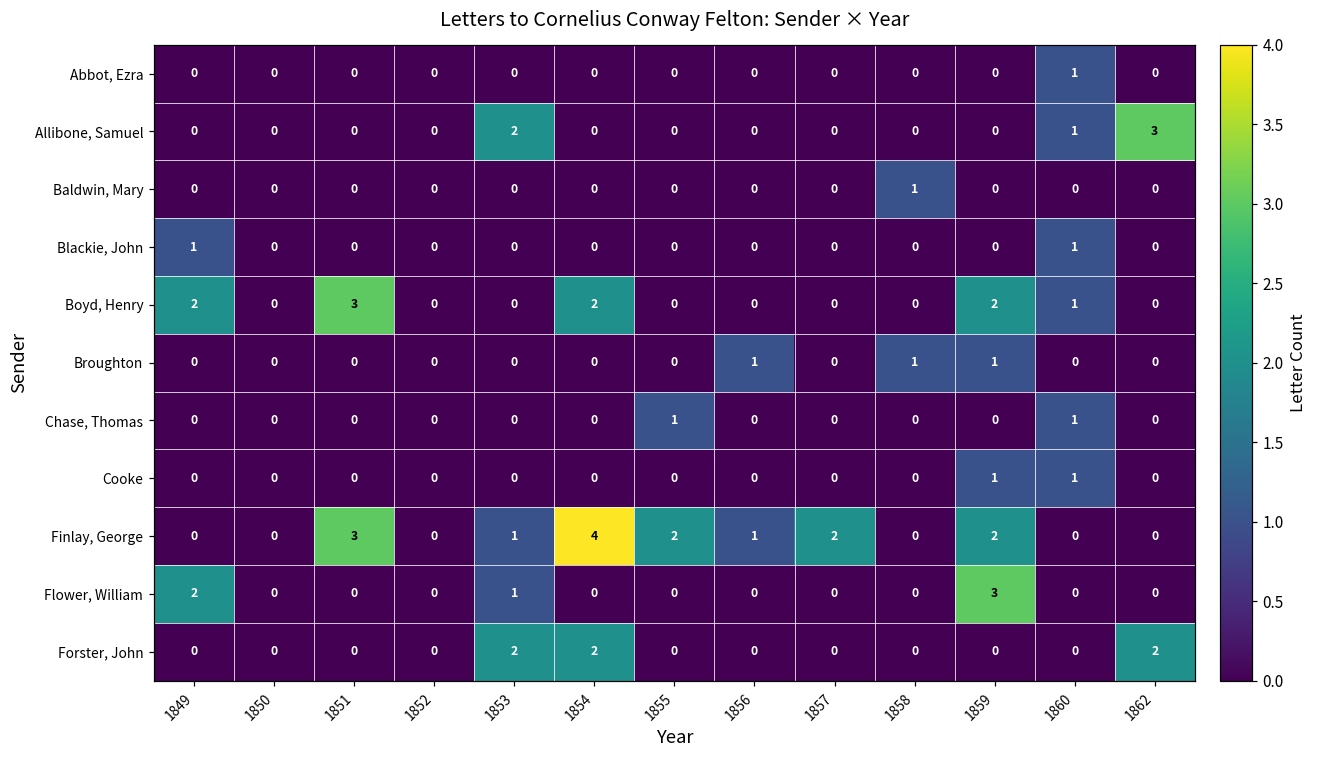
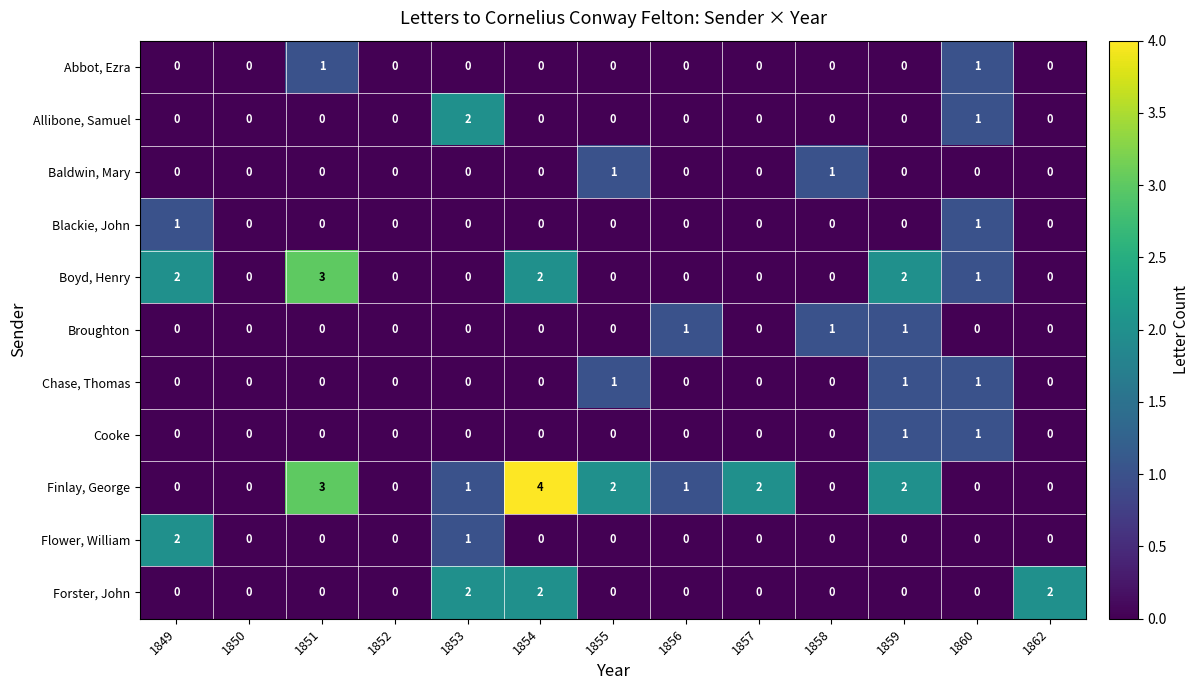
  {
    "Abbot, Ezra": {
      "1849": 0,
      "1850": 0,
-     "1851": 0,
+     "1851": 1,
      "1852": 0,
      "1853": 0,
      "1854": 0,
      "1855": 0,
      "1856": 0,
      "1857": 0,
      "1858": 0,
      "1859": 0,
      "1860": 1,
      "1862": 0
    },
    "Allibone, Samuel": {
      "1849": 0,
      "1850": 0,
      "1851": 0,
      "1852": 0,
      "1853": 2,
      "1854": 0,
      "1855": 0,
      "1856": 0,
      "1857": 0,
      "1858": 0,
      "1859": 0,
      "1860": 1,
-     "1862": 3
+     "1862": 0
    },
    "Baldwin, Mary": {
      "1849": 0,
      "1850": 0,
      "1851": 0,
      "1852": 0,
      "1853": 0,
      "1854": 0,
-     "1855": 0,
+     "1855": 1,
      "1856": 0,
      "1857": 0,
      "1858": 1,
      "1859": 0,
      "1860": 0,
      "1862": 0
    },
    "Blackie, John": {
      "1849": 1,
      "1850": 0,
      "1851": 0,
      "1852": 0,
      "1853": 0,
      "1854": 0,
      "1855": 0,
      "1856": 0,
      "1857": 0,
      "1858": 0,
      "1859": 0,
      "1860": 1,
      "1862": 0
    },
    "Boyd, Henry": {
      "1849": 2,
      "1850": 0,
      "1851": 3,
      "1852": 0,
      "1853": 0,
      "1854": 2,
      "1855": 0,
      "1856": 0,
      "1857": 0,
      "1858": 0,
      "1859": 2,
      "1860": 1,
      "1862": 0
    },
    "Broughton": {
      "1849": 0,
      "1850": 0,
      "1851": 0,
      "1852": 0,
      "1853": 0,
      "1854": 0,
      "1855": 0,
      "1856": 1,
      "1857": 0,
      "1858": 1,
      "1859": 1,
      "1860": 0,
      "1862": 0
    },
    "Chase, Thomas": {
      "1849": 0,
      "1850": 0,
      "1851": 0,
      "1852": 0,
      "1853": 0,
      "1854": 0,
      "1855": 1,
      "1856": 0,
      "1857": 0,
      "1858": 0,
-     "1859": 0,
+     "1859": 1,
      "1860": 1,
      "1862": 0
    },
    "Cooke": {
      "1849": 0,
      "1850": 0,
      "1851": 0,
      "1852": 0,
      "1853": 0,
      "1854": 0,
      "1855": 0,
      "1856": 0,
      "1857": 0,
      "1858": 0,
      "1859": 1,
      "1860": 1,
      "1862": 0
    },
    "Finlay, George": {
      "1849": 0,
      "1850": 0,
      "1851": 3,
      "1852": 0,
      "1853": 1,
      "1854": 4,
      "1855": 2,
      "1856": 1,
      "1857": 2,
      "1858": 0,
      "1859": 2,
      "1860": 0,
      "1862": 0
    },
    "Flower, William": {
      "1849": 2,
      "1850": 0,
      "1851": 0,
      "1852": 0,
      "1853": 1,
      "1854": 0,
      "1855": 0,
      "1856": 0,
      "1857": 0,
      "1858": 0,
-     "1859": 3,
+     "1859": 0,
      "1860": 0,
      "1862": 0
    },
    "Forster, John": {
      "1849": 0,
      "1850": 0,
      "1851": 0,
      "1852": 0,
      "1853": 2,
      "1854": 2,
      "1855": 0,
      "1856": 0,
      "1857": 0,
      "1858": 0,
      "1859": 0,
      "1860": 0,
      "1862": 2
    }
  }
